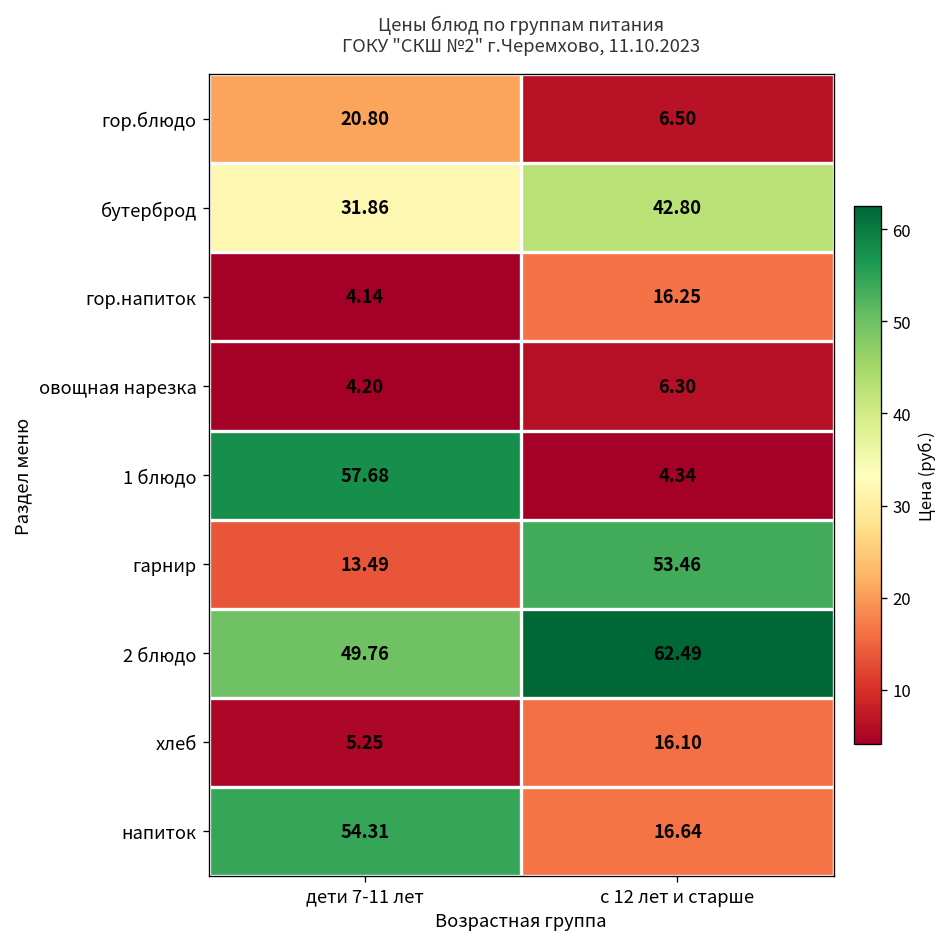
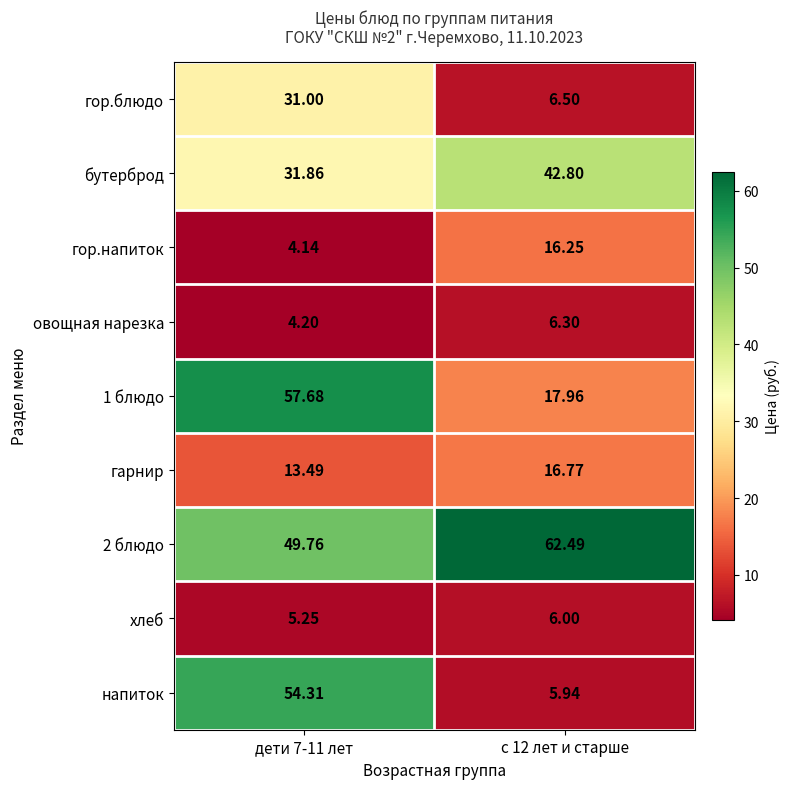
  {
    "гор.блюдо": {
-     "дети 7-11 лет": 20.80,
+     "дети 7-11 лет": 31.00,
      "с 12 лет и старше": 6.50
    },
    "бутерброд": {
      "дети 7-11 лет": 31.86,
      "с 12 лет и старше": 42.80
    },
    "гор.напиток": {
      "дети 7-11 лет": 4.14,
      "с 12 лет и старше": 16.25
    },
    "овощная нарезка": {
      "дети 7-11 лет": 4.20,
      "с 12 лет и старше": 6.30
    },
    "1 блюдо": {
      "дети 7-11 лет": 57.68,
-     "с 12 лет и старше": 4.34
+     "с 12 лет и старше": 17.96
    },
    "гарнир": {
      "дети 7-11 лет": 13.49,
-     "с 12 лет и старше": 53.46
+     "с 12 лет и старше": 16.77
    },
    "2 блюдо": {
      "дети 7-11 лет": 49.76,
      "с 12 лет и старше": 62.49
    },
    "хлеб": {
      "дети 7-11 лет": 5.25,
-     "с 12 лет и старше": 16.10
+     "с 12 лет и старше": 6.00
    },
    "напиток": {
      "дети 7-11 лет": 54.31,
-     "с 12 лет и старше": 16.64
+     "с 12 лет и старше": 5.94
    }
  }
